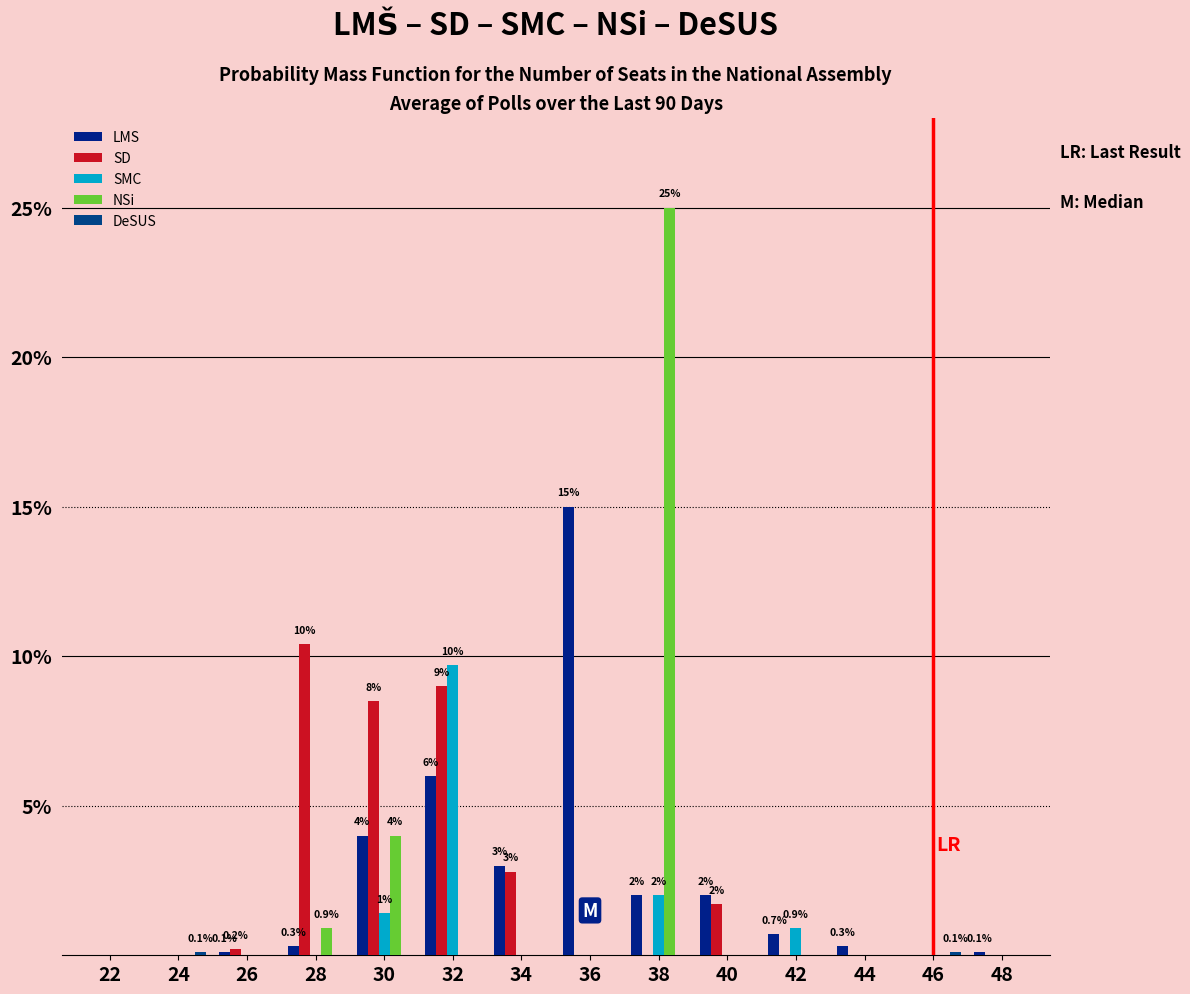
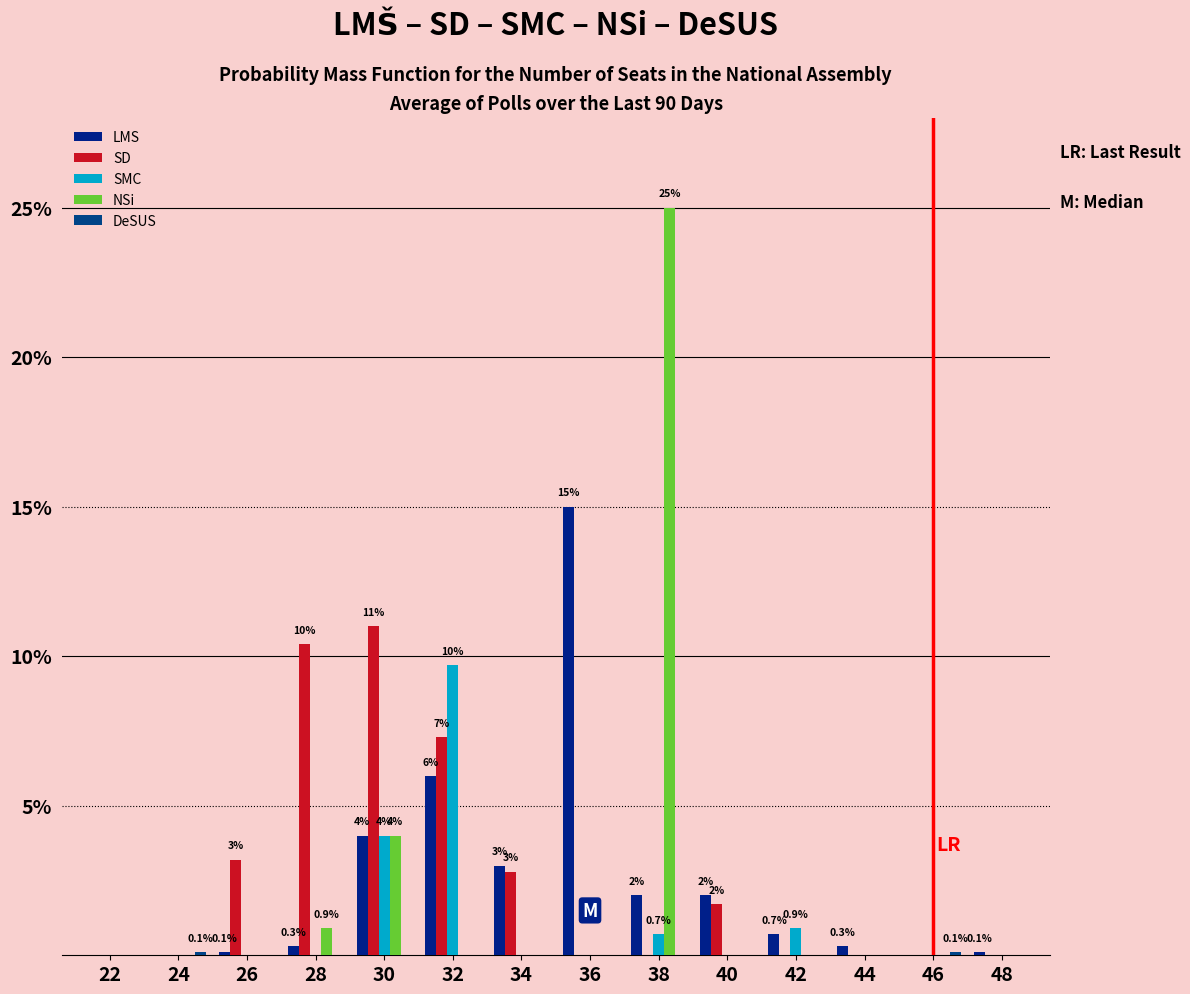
  {
    "SD": {
-     "26": "0.2%",
+     "26": "3%",
      "28": "10%",
-     "30": "8%",
-     "32": "9%"
+     "30": "11%",
+     "32": "7%"
    },
    "SMC": {
-     "30": "1%",
+     "30": "4%",
      "32": "10%",
-     "38": "2%",
+     "38": "0.7%",
      "42": "0.9%"
    },
    "NSi": {
      "28": "0.9%",
      "38": "25%"
    }
  }
